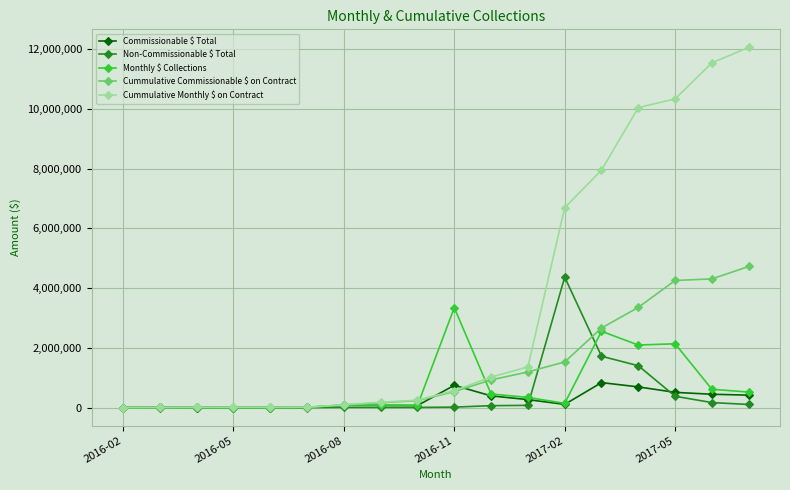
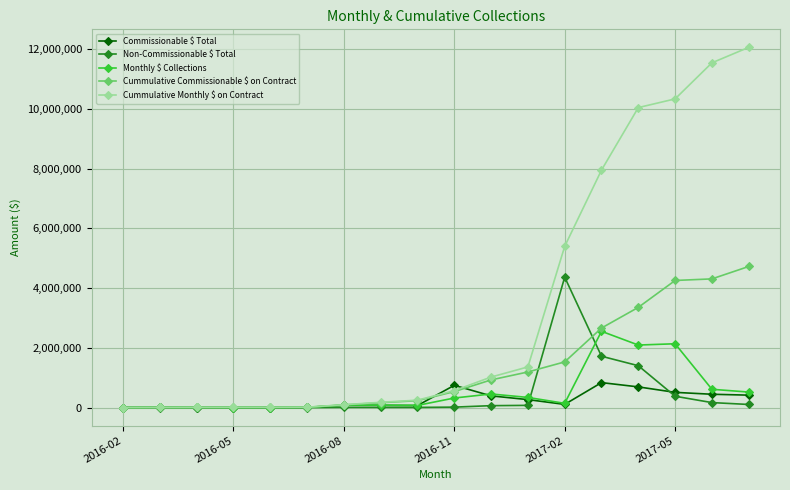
  {
    "Commissionable $ Total": {
      "2016-11": "700,000",
      "2017-05": "500,000"
    },
    "Non-Commissionable $ Total": {
      "2016-11": "0",
      "2017-02": "4,400,000",
      "2017-05": "400,000"
    },
    "Monthly $ Collections": {
-     "2016-11": "3,300,000",
+     "2016-11": "300,000",
      "2017-05": "2,100,000"
    },
    "Cummulative Commissionable $ on Contract": {
      "2017-02": "1,500,000",
      "2017-05": "4,300,000"
    },
    "Cummulative Monthly $ on Contract": {
-     "2017-02": "6,700,000",
+     "2017-02": "5,400,000",
      "2017-05": "10,300,000"
    }
  }
